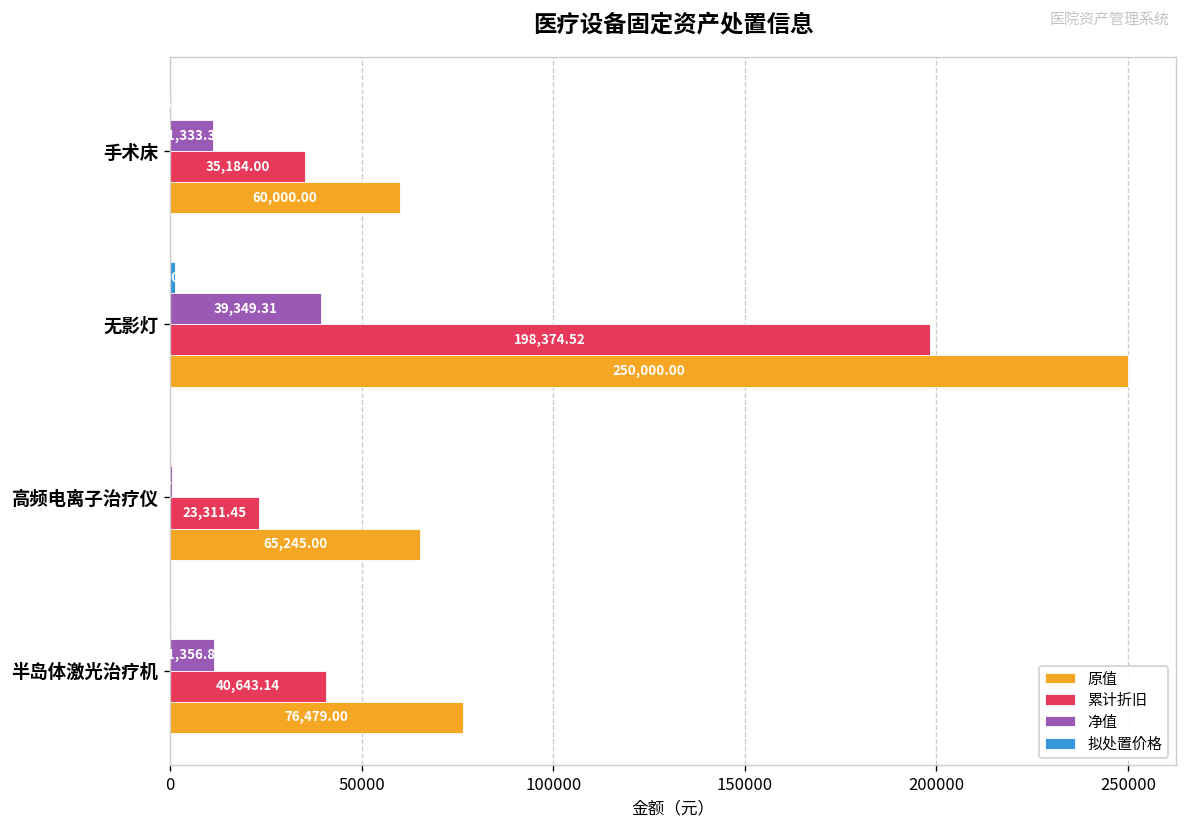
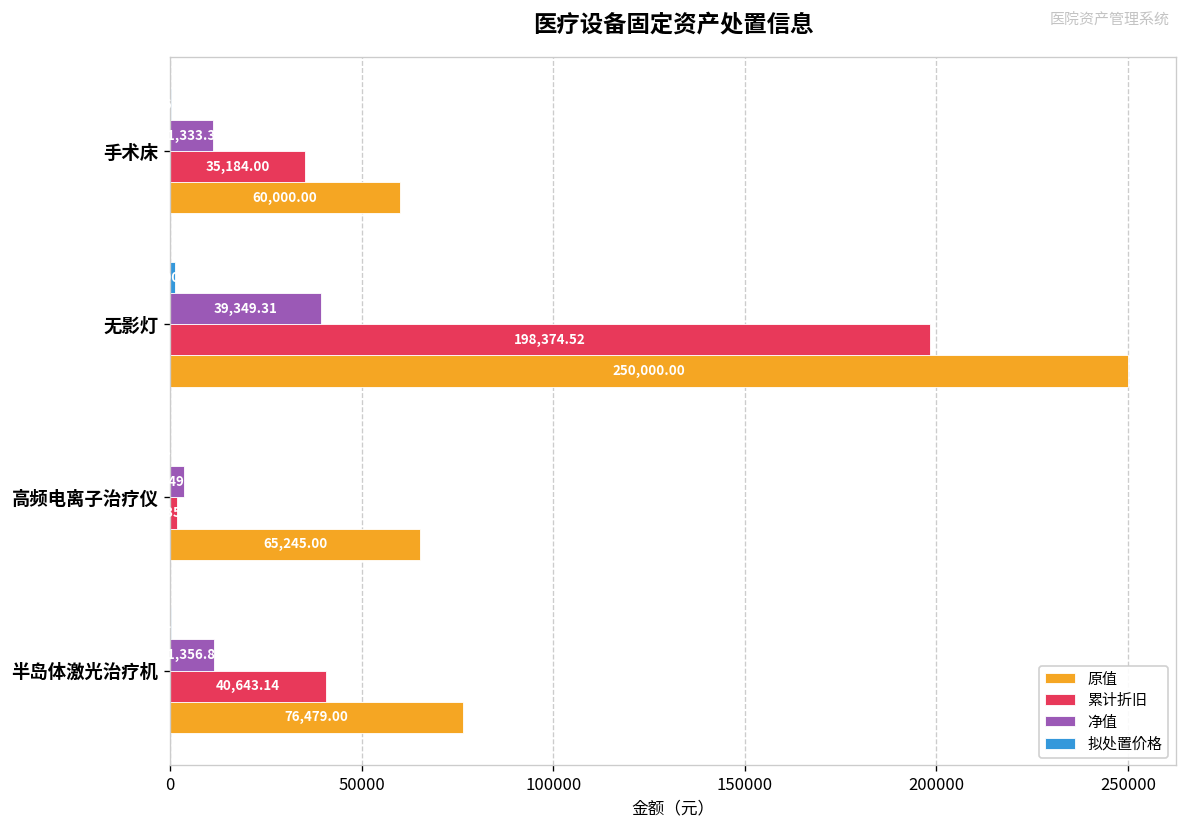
  {
    "原值": {
      "手术床": "60,000.00",
      "无影灯": "250,000.00",
      "高频电离子治疗仪": "65,245.00",
      "半岛体激光治疗机": "76,479.00"
    },
    "累计折旧": {
-     "高频电离子治疗仪": "23000"
+     "高频电离子治疗仪": "2000"
    },
    "净值": {
-     "高频电离子治疗仪": "0"
+     "高频电离子治疗仪": "4000"
    },
    "拟处置价格": {
      "无影灯": "1000"
    }
  }
